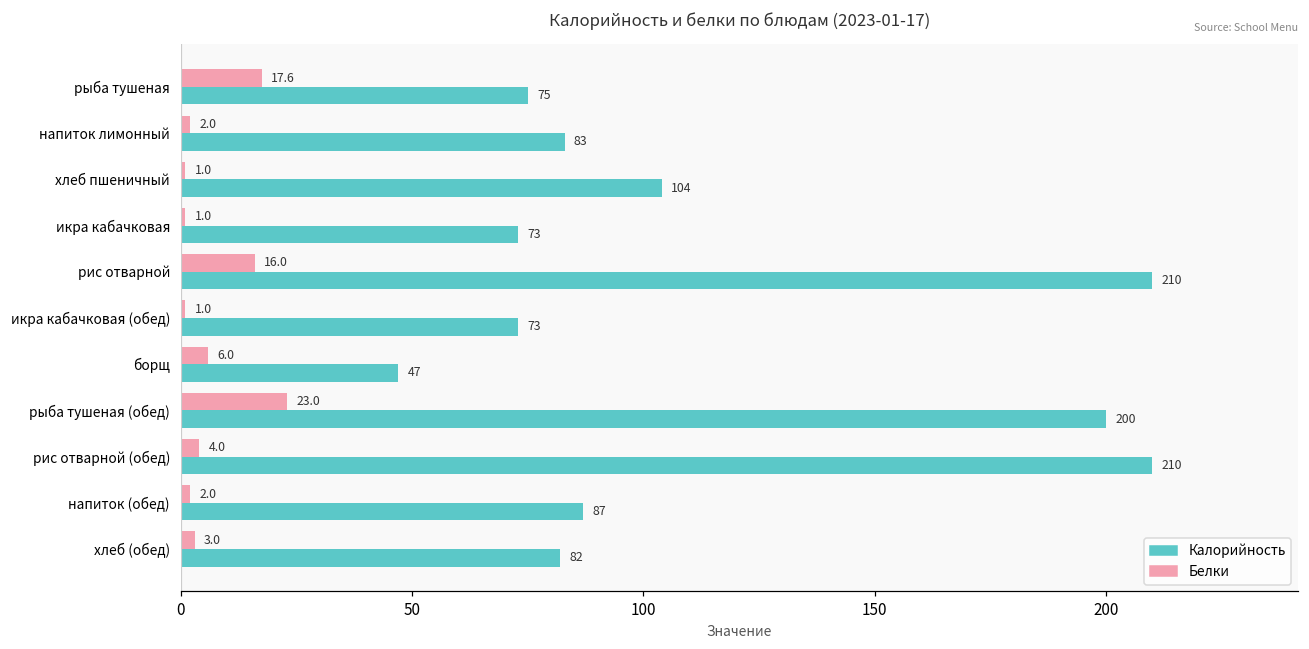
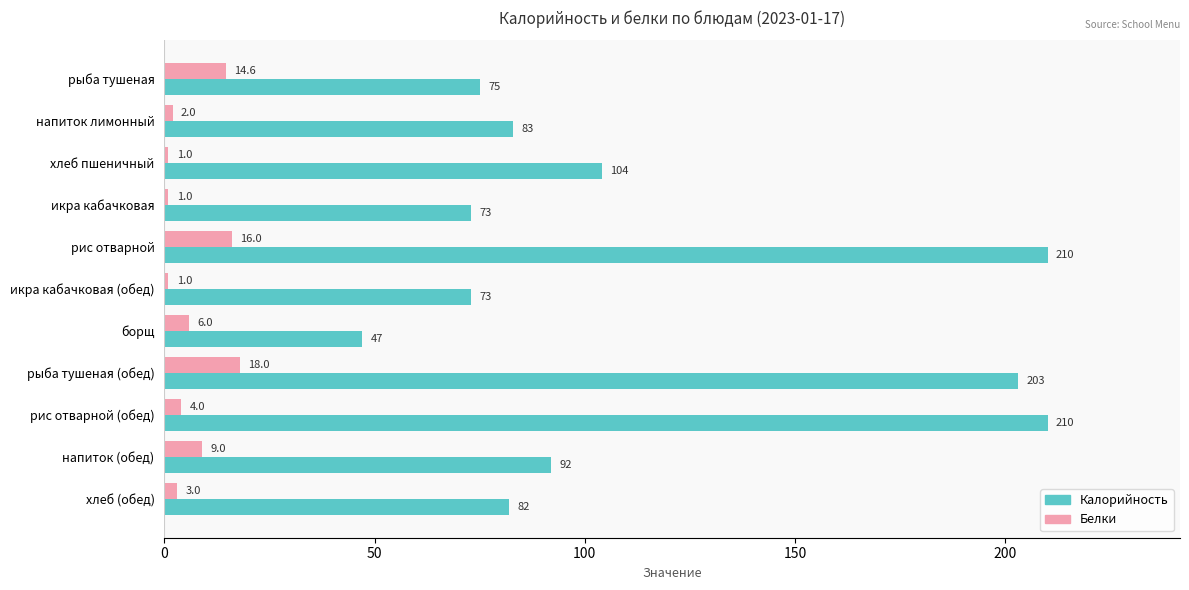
  {
    "Калорийность": {
      "рыба тушеная": 75,
      "напиток лимонный": 83,
      "хлеб пшеничный": 104,
      "икра кабачковая": 73,
      "рис отварной": 210,
      "икра кабачковая (обед)": 73,
      "борщ": 47,
-     "рыба тушеная (обед)": 200,
+     "рыба тушеная (обед)": 203,
      "рис отварной (обед)": 210,
-     "напиток (обед)": 87,
+     "напиток (обед)": 92,
      "хлеб (обед)": 82
    },
    "Белки": {
-     "рыба тушеная": 17.6,
+     "рыба тушеная": 14.6,
      "напиток лимонный": 2.0,
      "хлеб пшеничный": 1.0,
      "икра кабачковая": 1.0,
      "рис отварной": 16.0,
      "икра кабачковая (обед)": 1.0,
      "борщ": 6.0,
-     "рыба тушеная (обед)": 23.0,
+     "рыба тушеная (обед)": 18.0,
      "рис отварной (обед)": 4.0,
-     "напиток (обед)": 2.0,
+     "напиток (обед)": 9.0,
      "хлеб (обед)": 3.0
    }
  }
